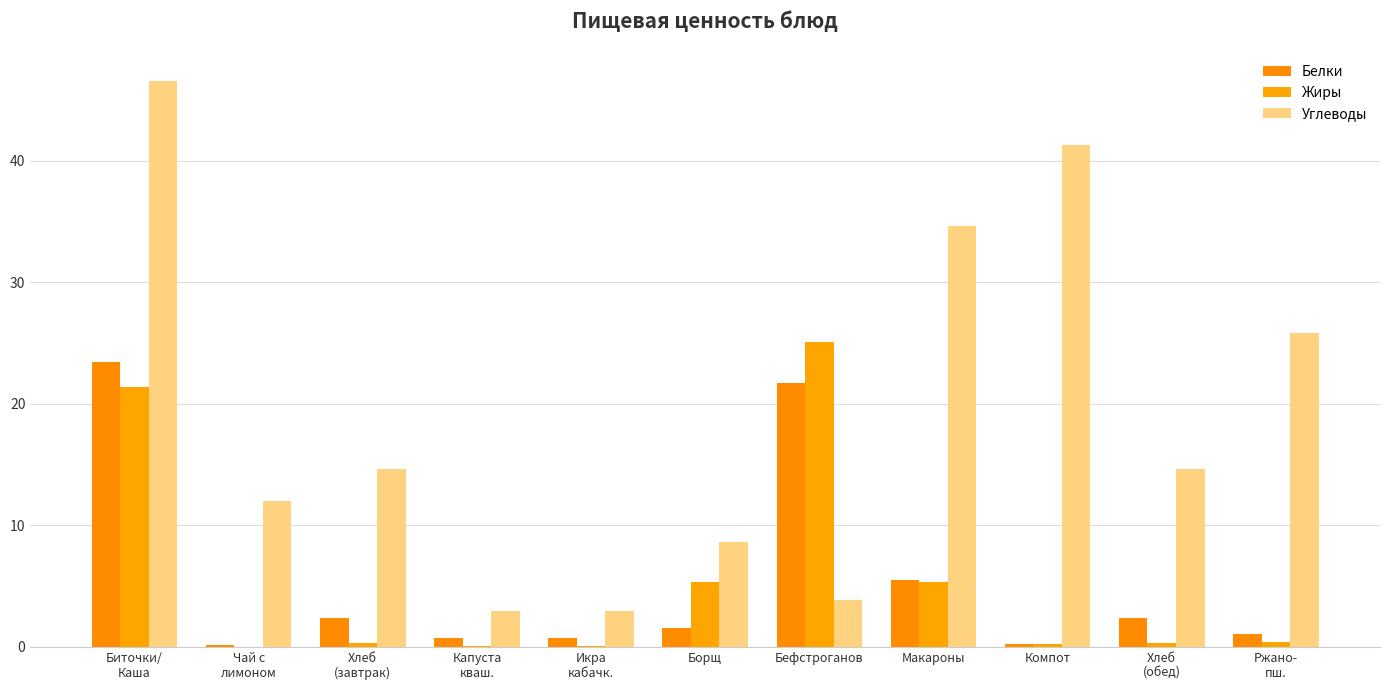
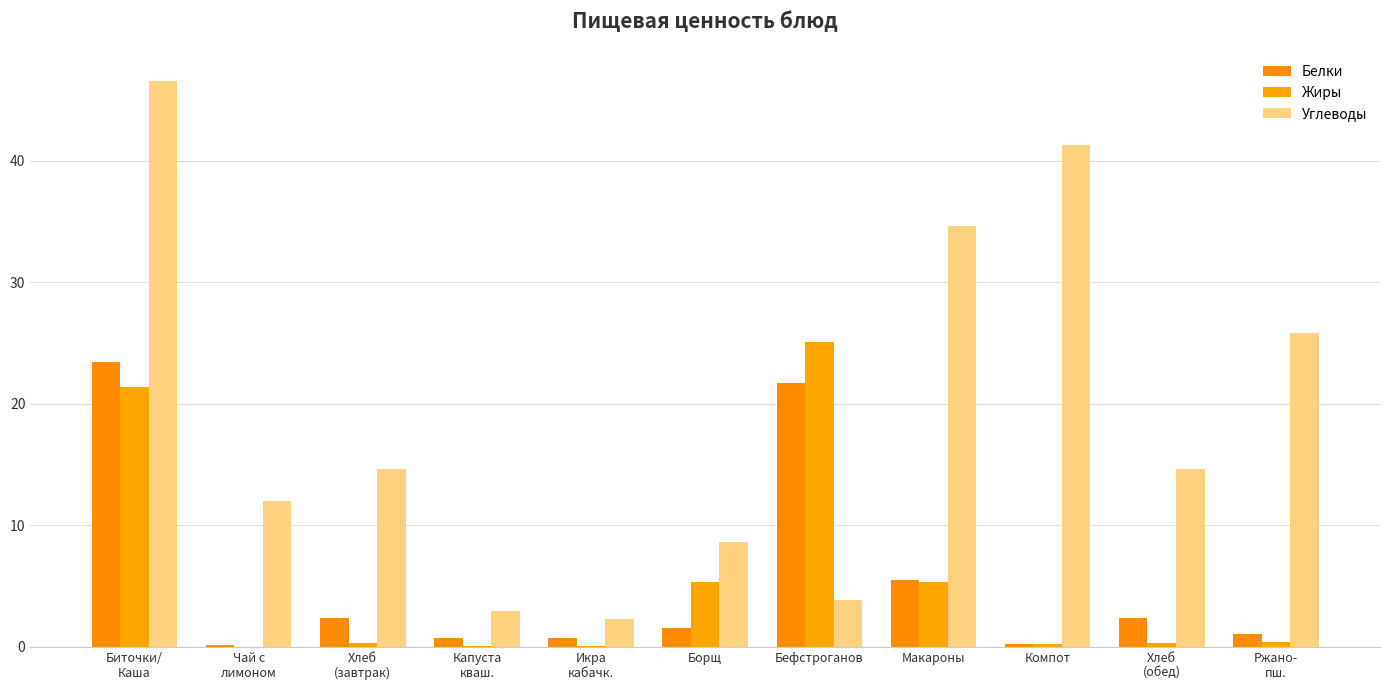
  {
    "Углеводы": {
      "Биточки/ Каша": 46.6,
      "Чай с лимоном": 12.0,
      "Хлеб (завтрак)": 14.6,
      "Капуста кваш.": 3.0,
-     "Икра кабачк.": 3.0,
+     "Икра кабачк.": 2.3,
      "Борщ": 8.7,
      "Бефстроганов": 3.9,
      "Макароны": 34.7,
      "Компот": 41.3,
      "Хлеб (обед)": 14.6,
      "Ржано- пш.": 25.9
    }
  }
